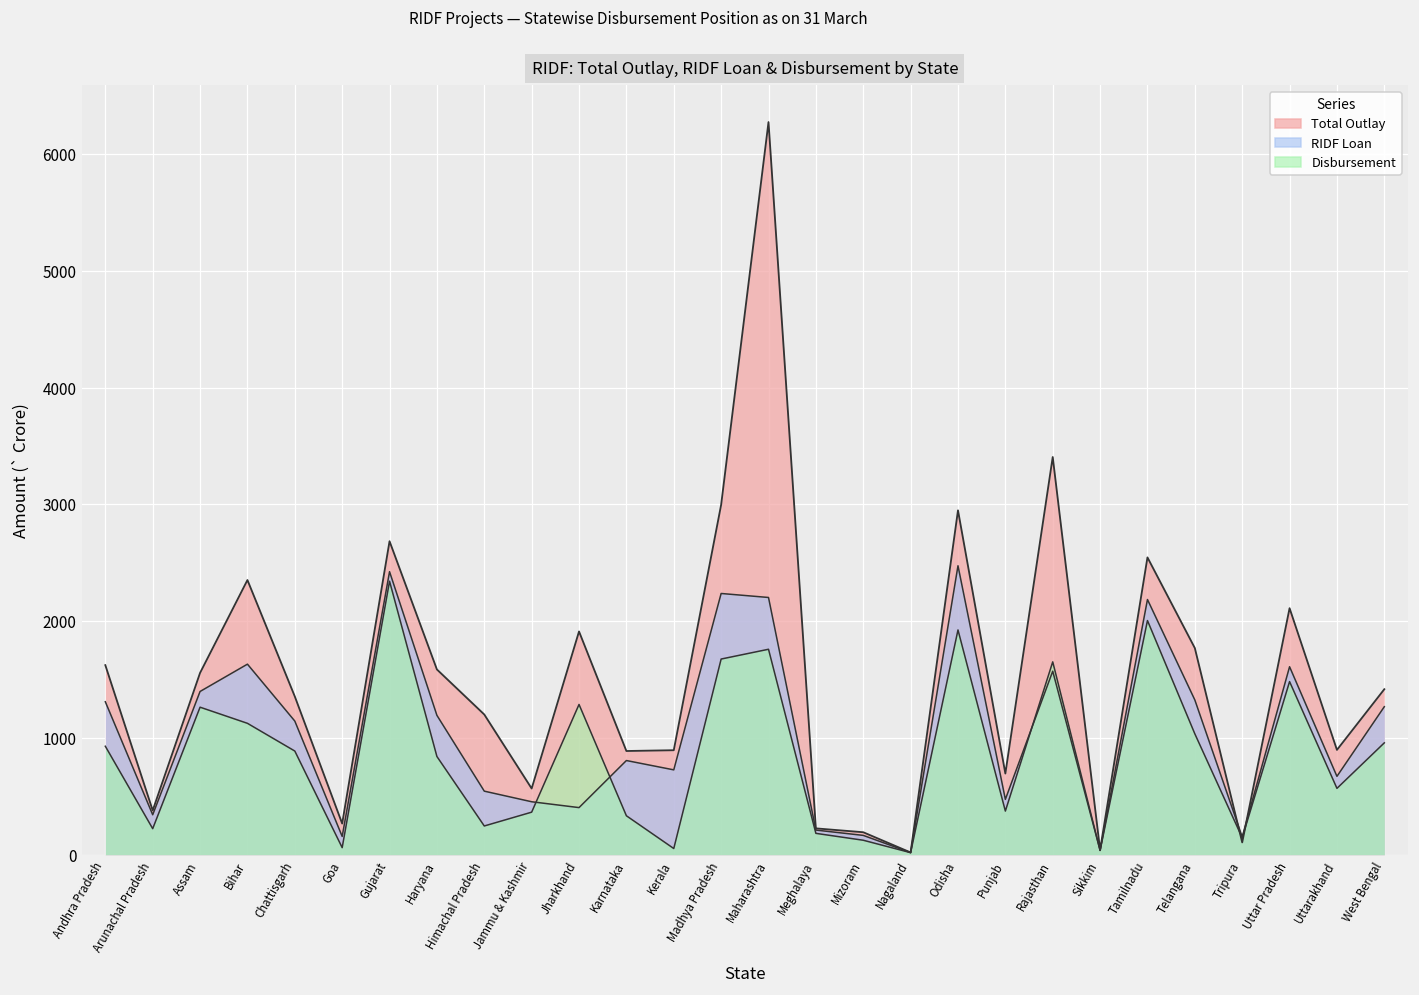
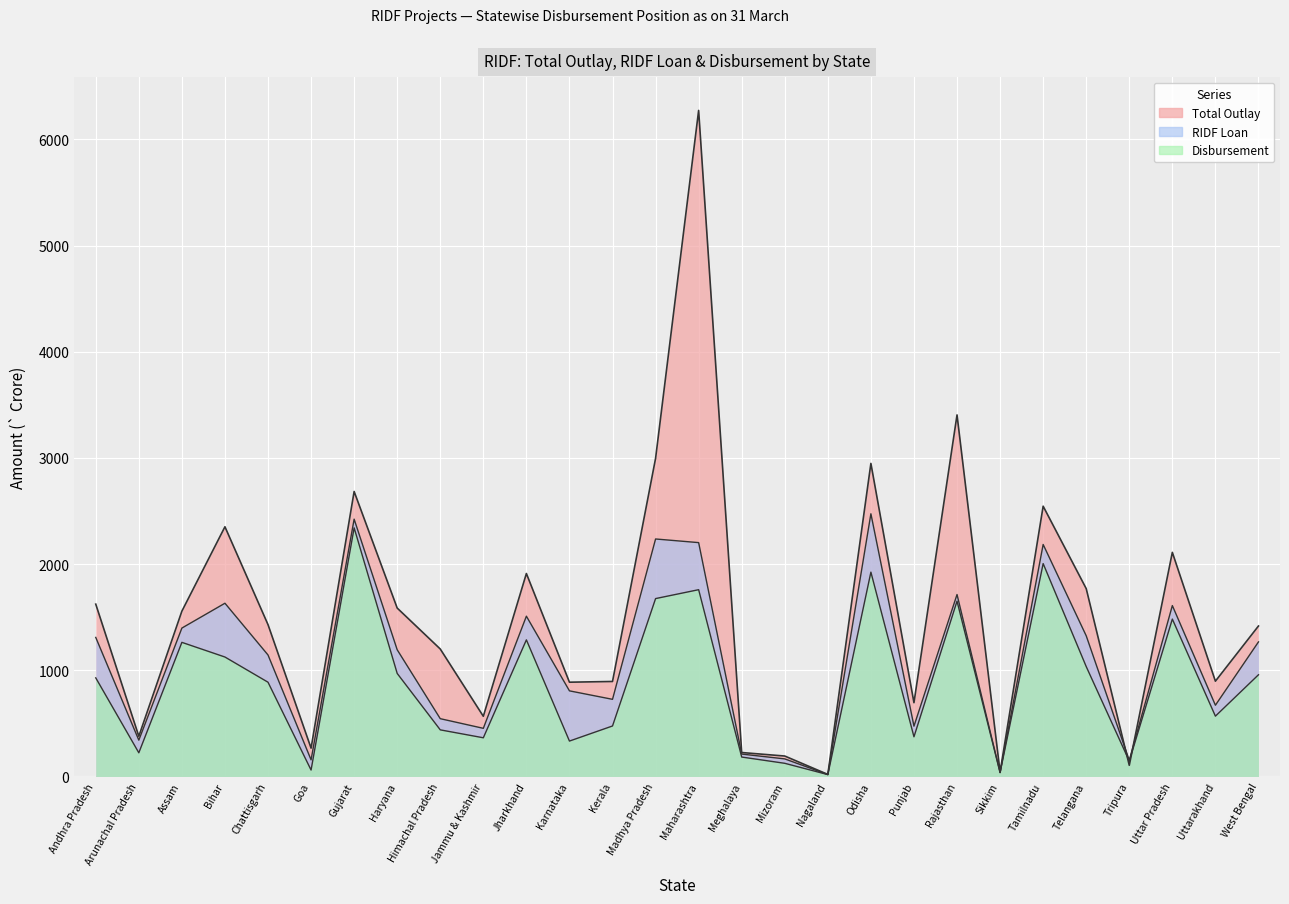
  {
    "Total Outlay": {
      "Andhra Pradesh": 1620,
      "Arunachal Pradesh": 380,
      "Assam": 1560,
      "Bihar": 2350,
-     "Chattisgarh": 1360,
+     "Chattisgarh": 1430,
      "Goa": 270,
      "Gujarat": 2680,
      "Haryana": 1590,
      "Himachal Pradesh": 1200,
      "Jammu & Kashmir": 570,
      "Jharkhand": 1910,
      "Karnataka": 890,
      "Kerala": 890,
      "Madhya Pradesh": 3000,
      "Maharashtra": 6270,
      "Mizoram": 190,
      "Odisha": 2950,
      "Punjab": 690,
      "Rajasthan": 3410,
      "Tamilnadu": 2550,
      "Telangana": 1770,
      "Tripura": 110,
      "Uttar Pradesh": 2110,
      "Uttarakhand": 900,
      "West Bengal": 1420
    },
    "RIDF Loan": {
      "Andhra Pradesh": 1310,
      "Arunachal Pradesh": 340,
      "Assam": 1400,
      "Bihar": 1630,
      "Chattisgarh": 1140,
      "Goa": 160,
      "Gujarat": 2420,
      "Haryana": 1190,
      "Himachal Pradesh": 540,
      "Jammu & Kashmir": 450,
-     "Jharkhand": 400,
+     "Jharkhand": 1510,
      "Karnataka": 810,
      "Kerala": 730,
      "Madhya Pradesh": 2240,
      "Maharashtra": 2200,
      "Mizoram": 170,
      "Odisha": 2470,
      "Punjab": 470,
-     "Rajasthan": 1570,
+     "Rajasthan": 1710,
      "Tamilnadu": 2190,
      "Telangana": 1330,
      "Uttar Pradesh": 1610,
      "Uttarakhand": 670,
      "West Bengal": 1270
    },
    "Disbursement": {
      "Andhra Pradesh": 930,
      "Arunachal Pradesh": 220,
      "Assam": 1260,
      "Bihar": 1130,
      "Chattisgarh": 890,
      "Goa": 60,
      "Gujarat": 2340,
-     "Haryana": 840,
-     "Himachal Pradesh": 250,
+     "Haryana": 970,
+     "Himachal Pradesh": 440,
      "Jammu & Kashmir": 360,
      "Jharkhand": 1290,
      "Karnataka": 330,
-     "Kerala": 50,
+     "Kerala": 480,
      "Madhya Pradesh": 1680,
      "Maharashtra": 1760,
      "Meghalaya": 180,
      "Mizoram": 120,
      "Odisha": 1920,
      "Punjab": 370,
      "Rajasthan": 1650,
      "Tamilnadu": 2010,
      "Telangana": 1040,
      "Uttar Pradesh": 1480,
      "Uttarakhand": 570,
      "West Bengal": 960
    }
  }
